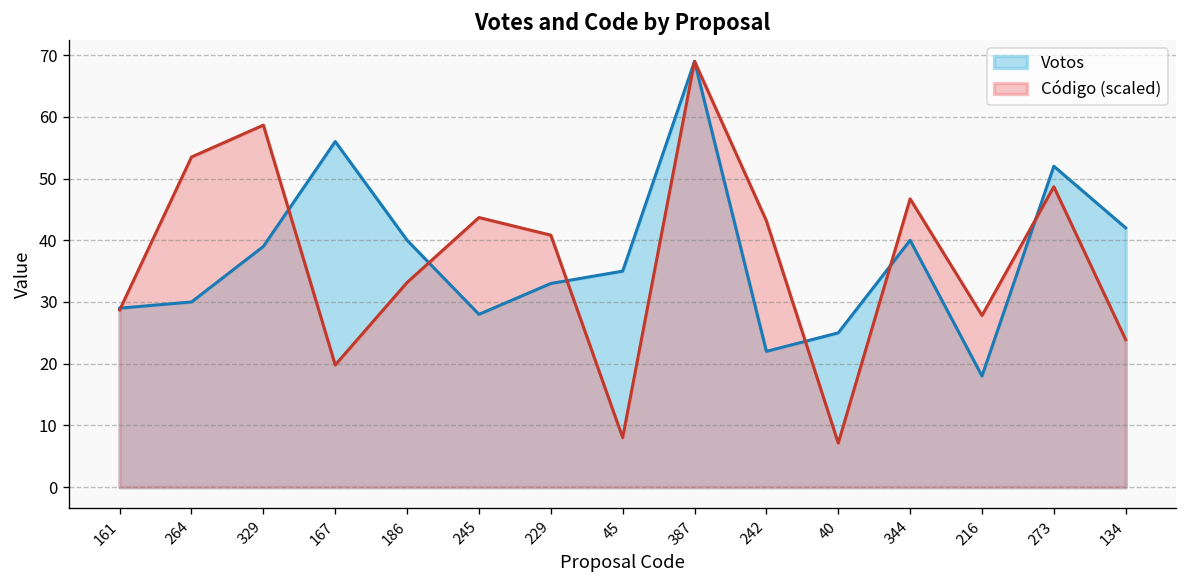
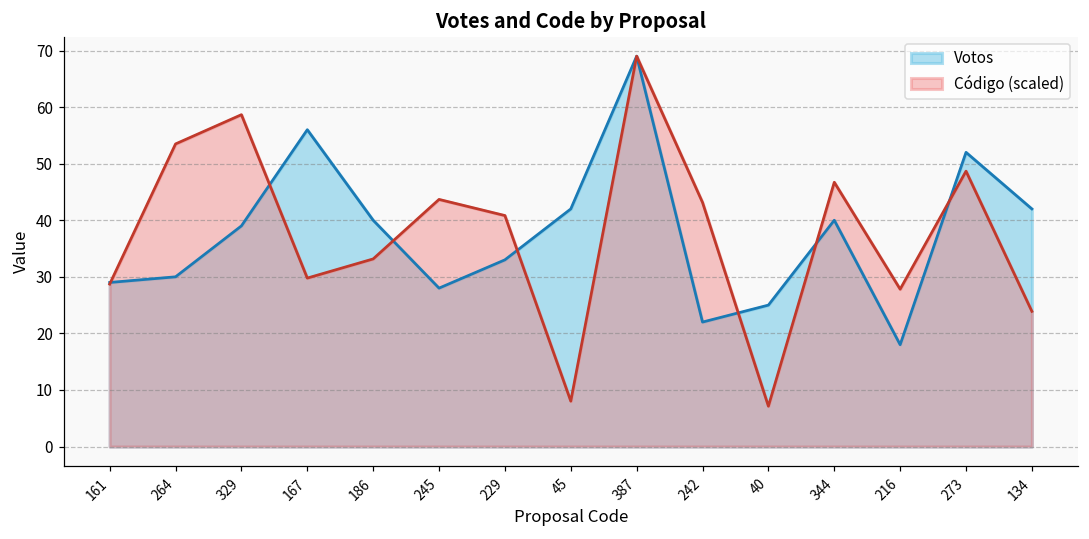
  {
    "Votos": {
      "264": 30,
      "329": 39,
      "167": 56,
      "186": 40,
      "245": 28,
      "229": 33,
-     "45": 35,
+     "45": 42,
      "242": 22,
      "40": 25,
      "344": 40,
      "216": 18,
      "273": 52,
      "134": 42
    },
    "Código (scaled)": {
      "264": 53,
      "329": 59,
-     "167": 20,
+     "167": 30,
      "186": 33,
      "245": 44,
      "229": 41,
      "45": 8,
      "242": 43,
      "40": 7,
      "344": 47,
      "216": 28,
      "273": 49,
      "134": 24
    }
  }
